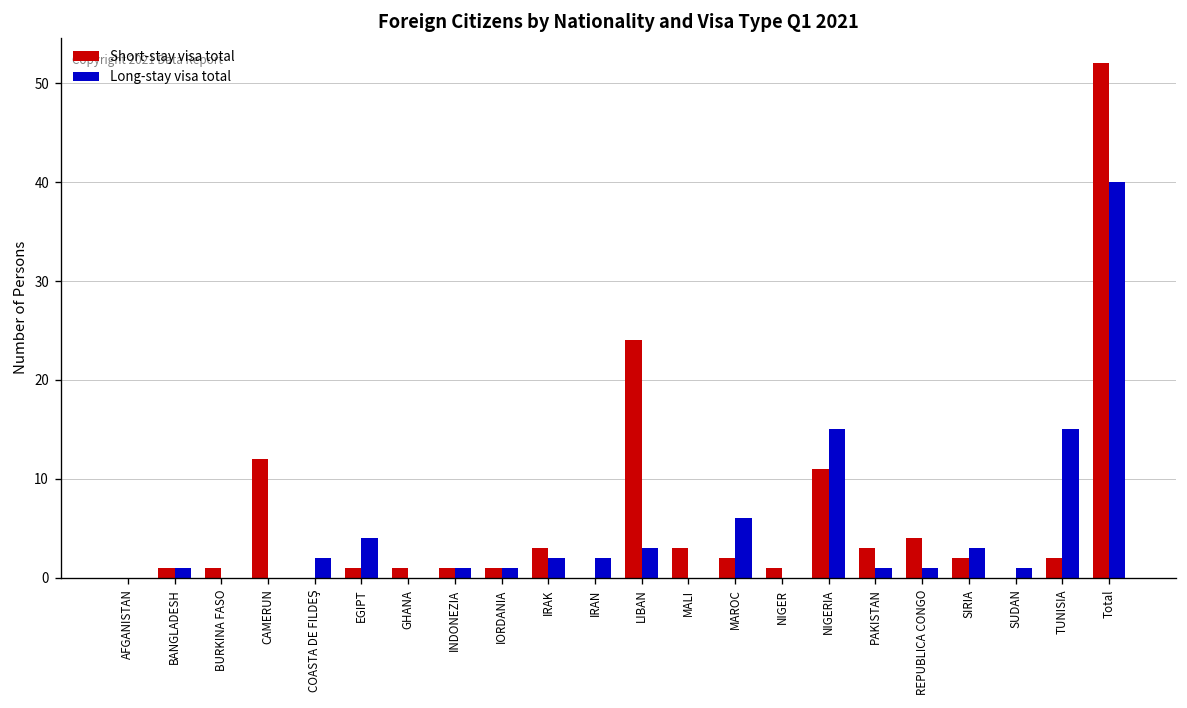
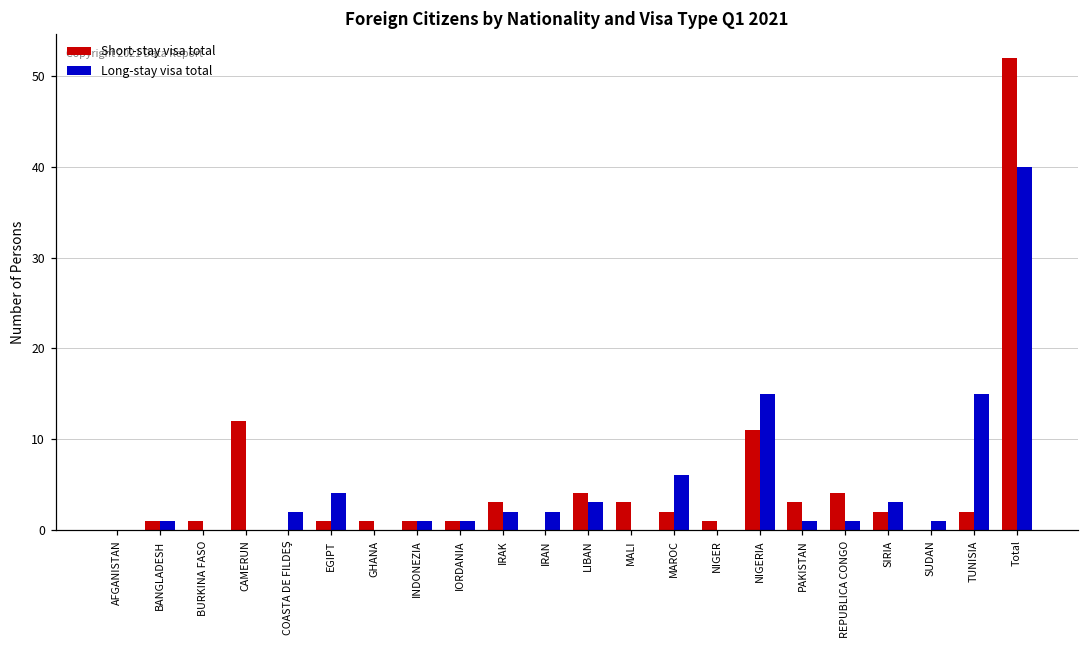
  {
    "Short-stay visa total": {
      "AFGANISTAN": 0,
      "BANGLADESH": 1,
      "BURKINA FASO": 1,
      "CAMERUN": 12,
      "COASTA DE FILDEŞ": 0,
      "EGIPT": 1,
      "GHANA": 1,
      "INDONEZIA": 1,
      "IORDANIA": 1,
      "IRAK": 3,
      "IRAN": 0,
-     "LIBAN": 24,
+     "LIBAN": 4,
      "MALI": 3,
      "MAROC": 2,
      "NIGER": 1,
      "NIGERIA": 11,
      "PAKISTAN": 3,
      "REPUBLICA CONGO": 4,
      "SIRIA": 2,
      "SUDAN": 0,
      "TUNISIA": 2,
      "Total": 52
    },
    "Long-stay visa total": {
      "AFGANISTAN": 0,
      "BANGLADESH": 1,
      "BURKINA FASO": 0,
      "CAMERUN": 0,
      "COASTA DE FILDEŞ": 2,
      "EGIPT": 4,
      "GHANA": 0,
      "INDONEZIA": 1,
      "IORDANIA": 1,
      "IRAK": 2,
      "IRAN": 2,
      "LIBAN": 3,
      "MALI": 0,
      "MAROC": 6,
      "NIGER": 0,
      "NIGERIA": 15,
      "PAKISTAN": 1,
      "REPUBLICA CONGO": 1,
      "SIRIA": 3,
      "SUDAN": 1,
      "TUNISIA": 15,
      "Total": 40
    }
  }
